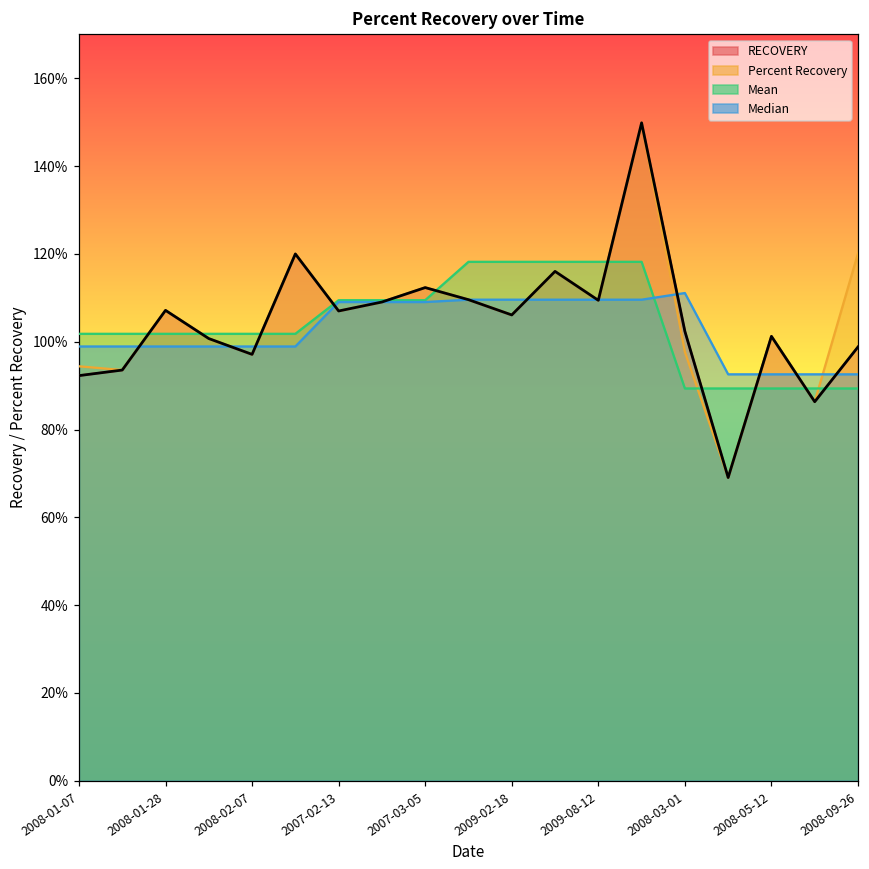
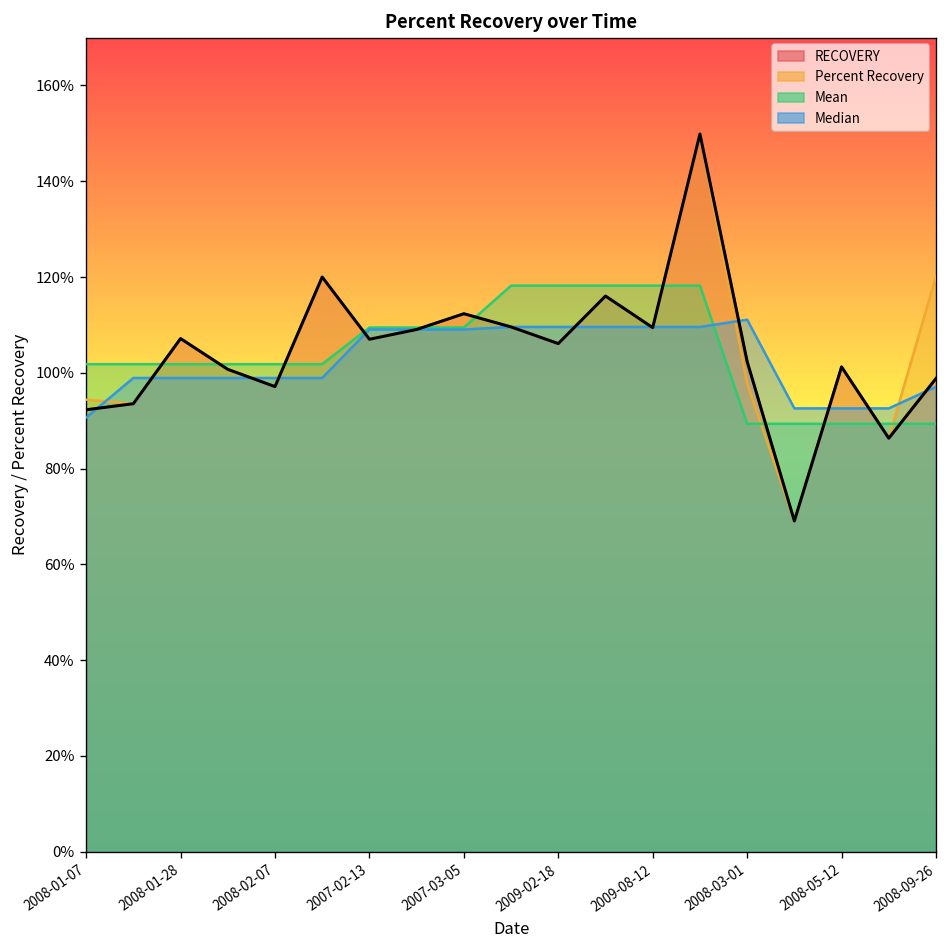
  {
    "Mean": {
      "2008-01-07": "102%",
      "2008-01-28": "102%",
      "2008-02-07": "102%",
      "2009-02-18": "118%",
      "2009-08-12": "118%",
      "2008-03-01": "89%",
      "2008-05-12": "89%",
      "2008-09-26": "89%"
    },
    "Median": {
-     "2008-01-07": "99%",
+     "2008-01-07": "91%",
      "2008-01-28": "99%",
      "2008-02-07": "99%",
      "2009-02-18": "110%",
      "2008-03-01": "111%",
      "2008-05-12": "93%",
-     "2008-09-26": "93%"
+     "2008-09-26": "97%"
    }
  }
